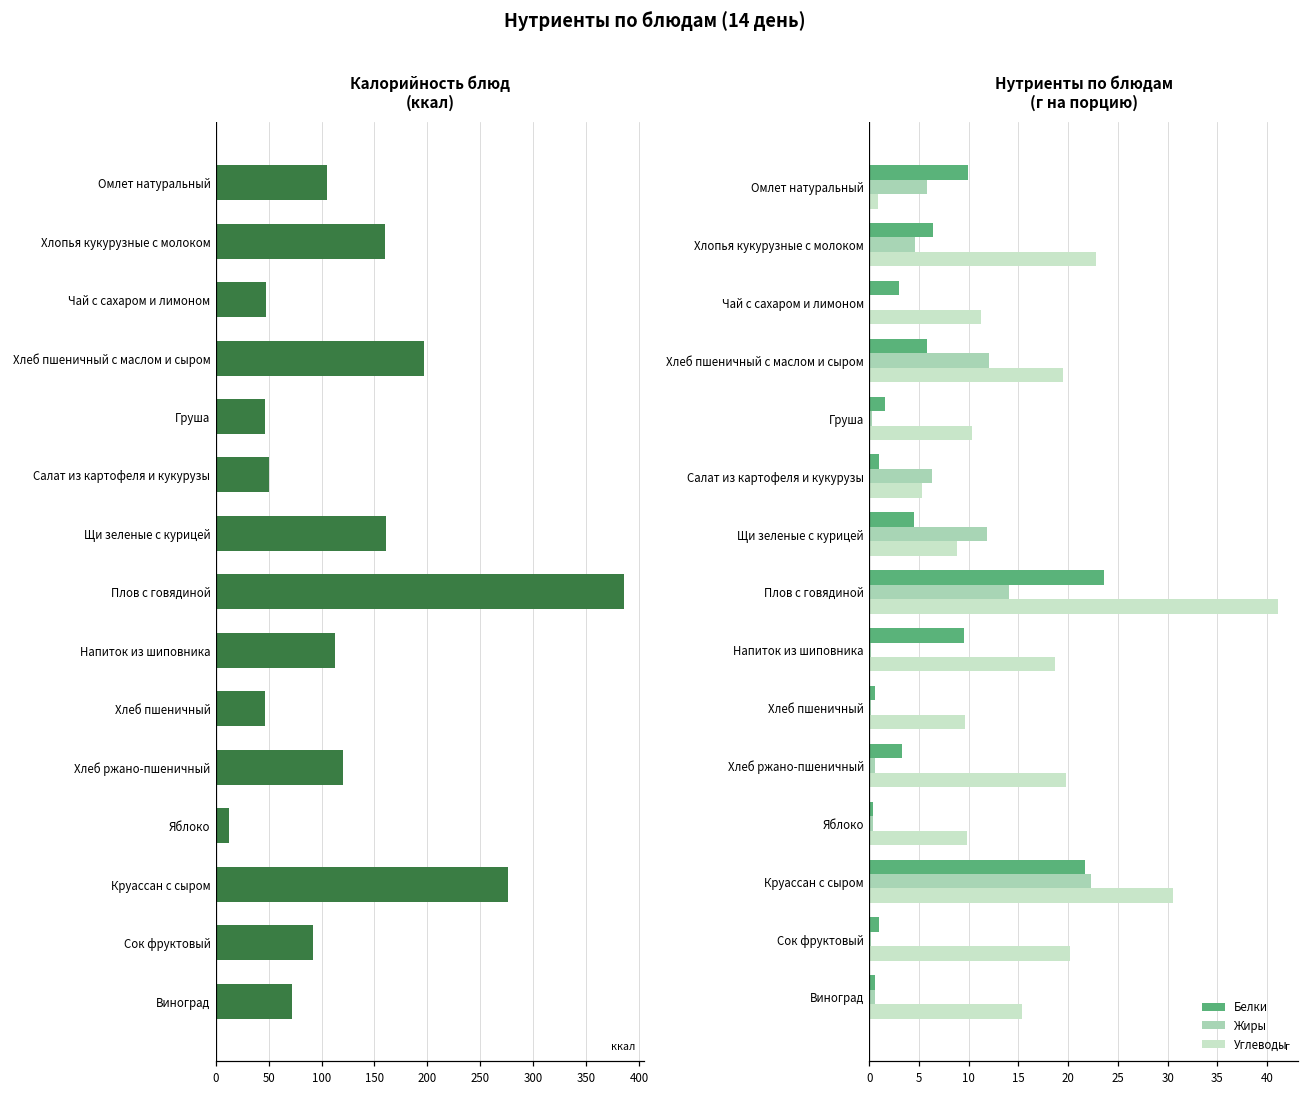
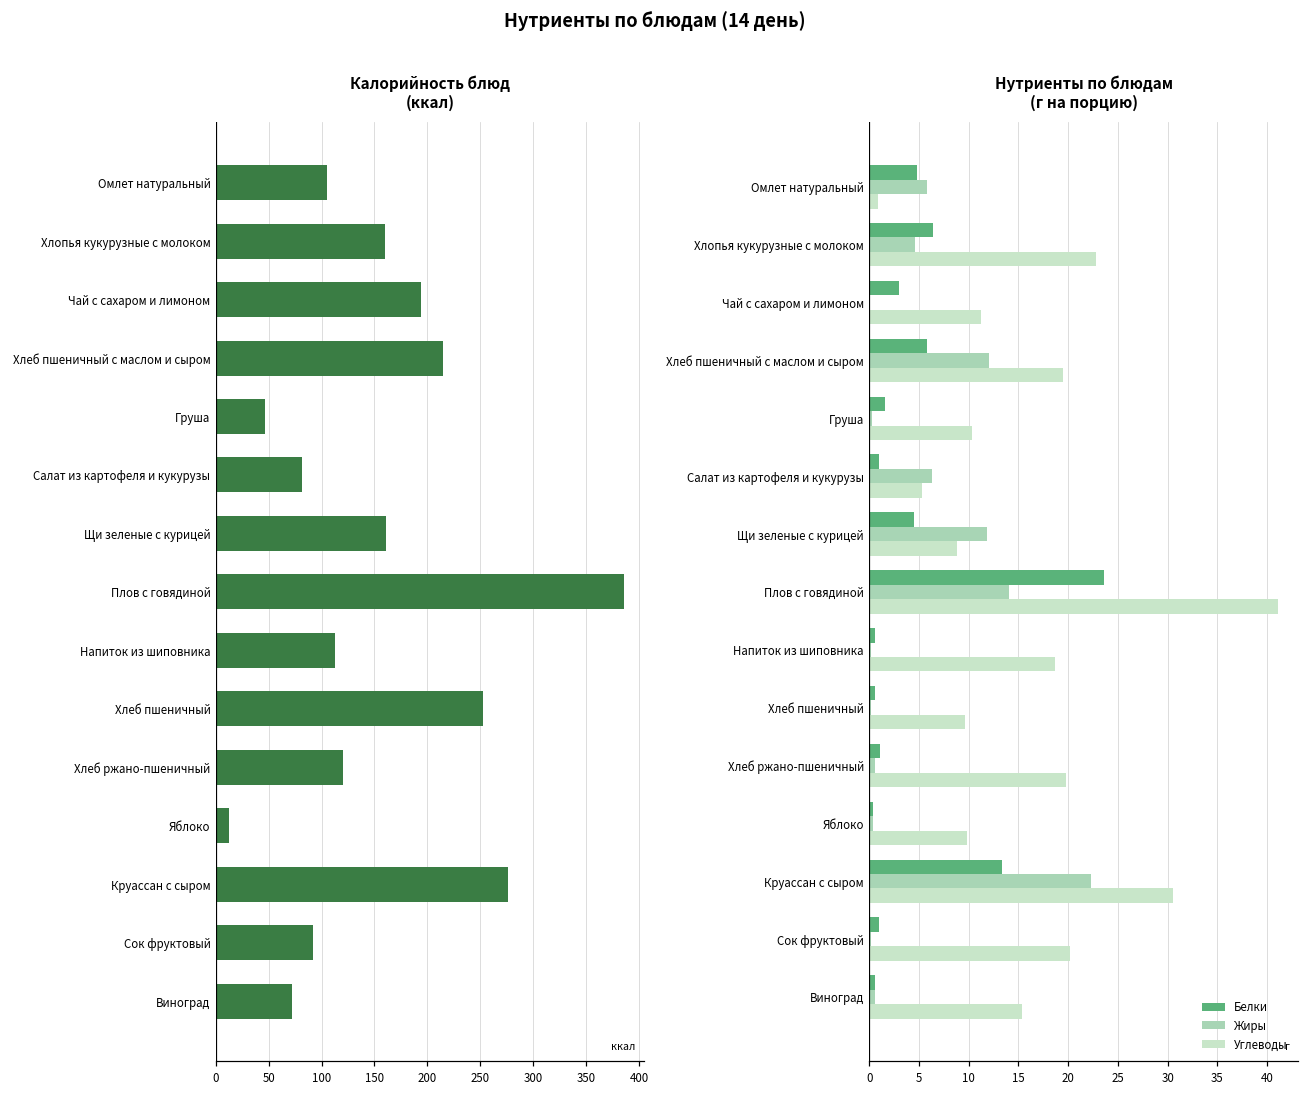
  {
    "Калорийность блюд (ккал)": {
      "Омлет натуральный": 100,
      "Хлопья кукурузные с молоком": 160,
-     "Чай с сахаром и лимоном": 50,
-     "Хлеб пшеничный с маслом и сыром": 200,
+     "Чай с сахаром и лимоном": 190,
+     "Хлеб пшеничный с маслом и сыром": 210,
      "Груша": 50,
-     "Салат из картофеля и кукурузы": 50,
+     "Салат из картофеля и кукурузы": 80,
      "Щи зеленые с курицей": 160,
      "Плов с говядиной": 390,
      "Напиток из шиповника": 110,
-     "Хлеб пшеничный": 50,
+     "Хлеб пшеничный": 250,
      "Хлеб ржано-пшеничный": 120,
      "Яблоко": 10,
      "Круассан с сыром": 280,
      "Сок фруктовый": 90,
      "Виноград": 70
    },
    "Нутриенты по блюдам (г на порцию)": {
      "Белки": {
-       "Омлет натуральный": 10,
+       "Омлет натуральный": 5,
        "Хлопья кукурузные с молоком": 6,
        "Чай с сахаром и лимоном": 3,
        "Хлеб пшеничный с маслом и сыром": 6,
        "Груша": 2,
        "Салат из картофеля и кукурузы": 1,
        "Щи зеленые с курицей": 4,
        "Плов с говядиной": 24,
-       "Напиток из шиповника": 9,
+       "Напиток из шиповника": 1,
        "Хлеб пшеничный": 1,
-       "Хлеб ржано-пшеничный": 3,
+       "Хлеб ржано-пшеничный": 1,
        "Яблоко": 0,
-       "Круассан с сыром": 22,
+       "Круассан с сыром": 13,
        "Сок фруктовый": 1,
        "Виноград": 1
      }
    }
  }
